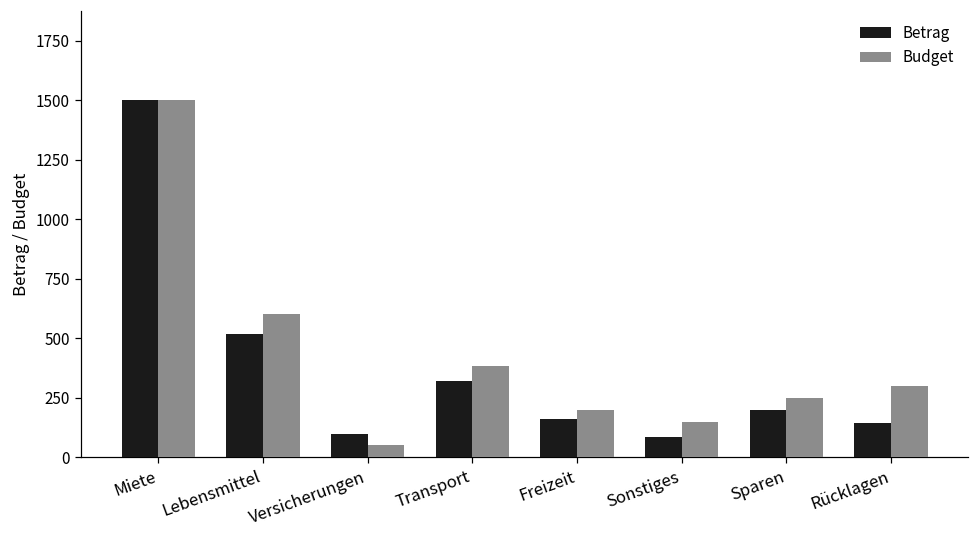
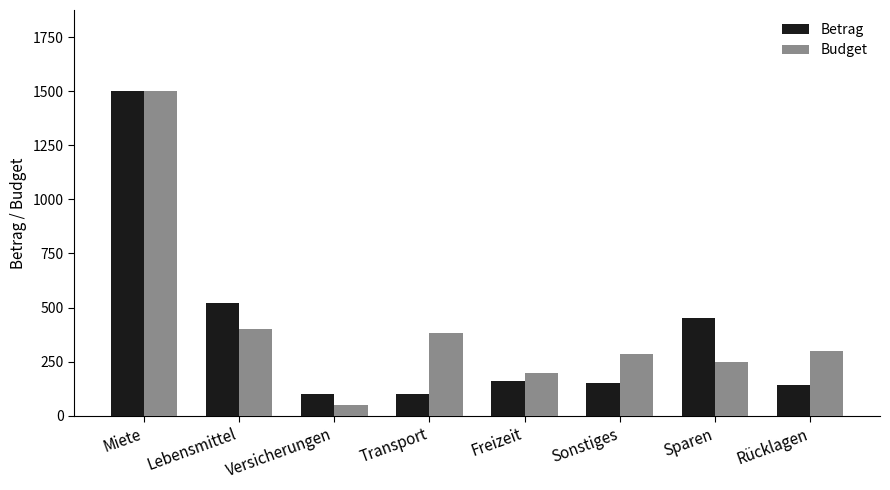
  {
    "Betrag": {
      "Miete": 1500,
      "Lebensmittel": 520,
      "Versicherungen": 100,
-     "Transport": 320,
+     "Transport": 100,
      "Freizeit": 160,
-     "Sonstiges": 80,
-     "Sparen": 200,
+     "Sonstiges": 150,
+     "Sparen": 450,
      "Rücklagen": 140
    },
    "Budget": {
      "Miete": 1500,
-     "Lebensmittel": 600,
+     "Lebensmittel": 400,
      "Versicherungen": 50,
      "Transport": 380,
      "Freizeit": 200,
-     "Sonstiges": 150,
+     "Sonstiges": 290,
      "Sparen": 250,
      "Rücklagen": 300
    }
  }
